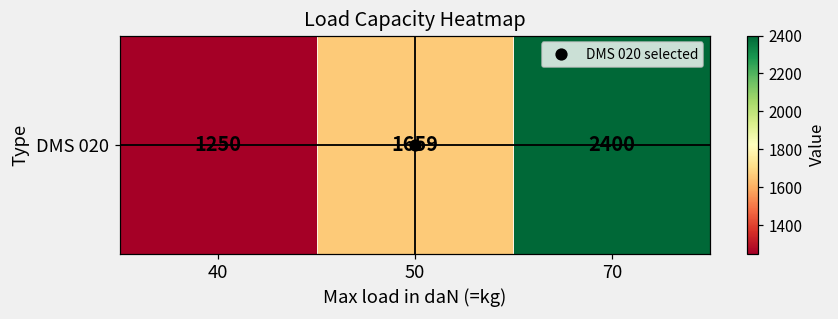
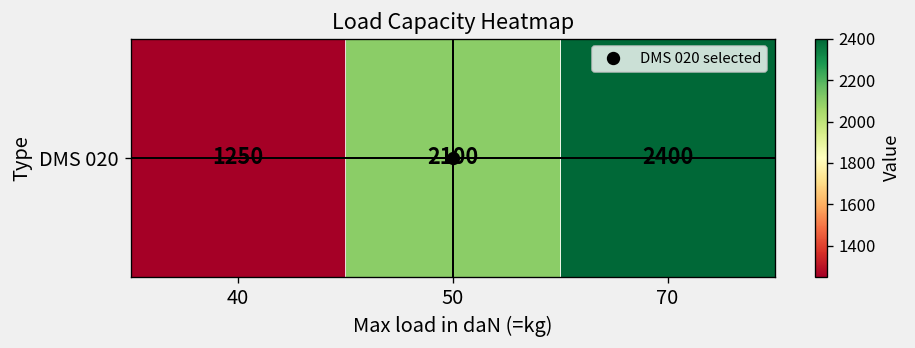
  {
    "DMS 020": {
      "40": 1250,
-     "50": 1659,
+     "50": 2100,
      "70": 2400
    }
  }
